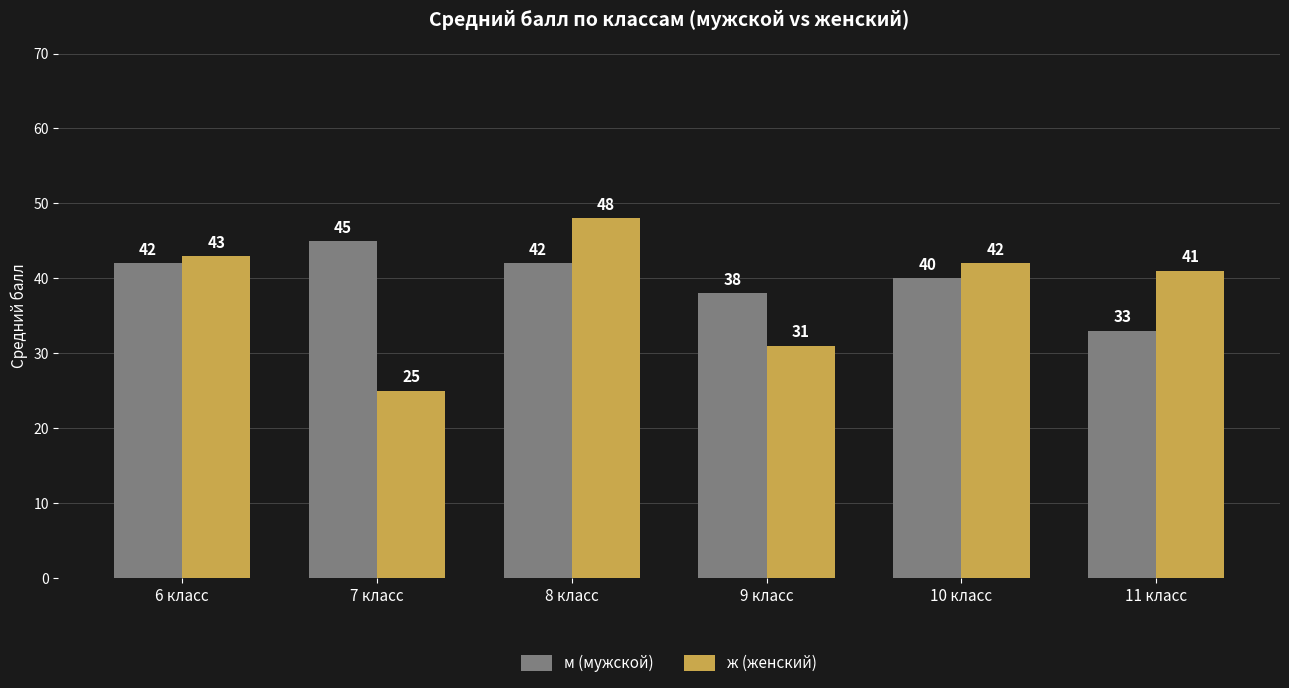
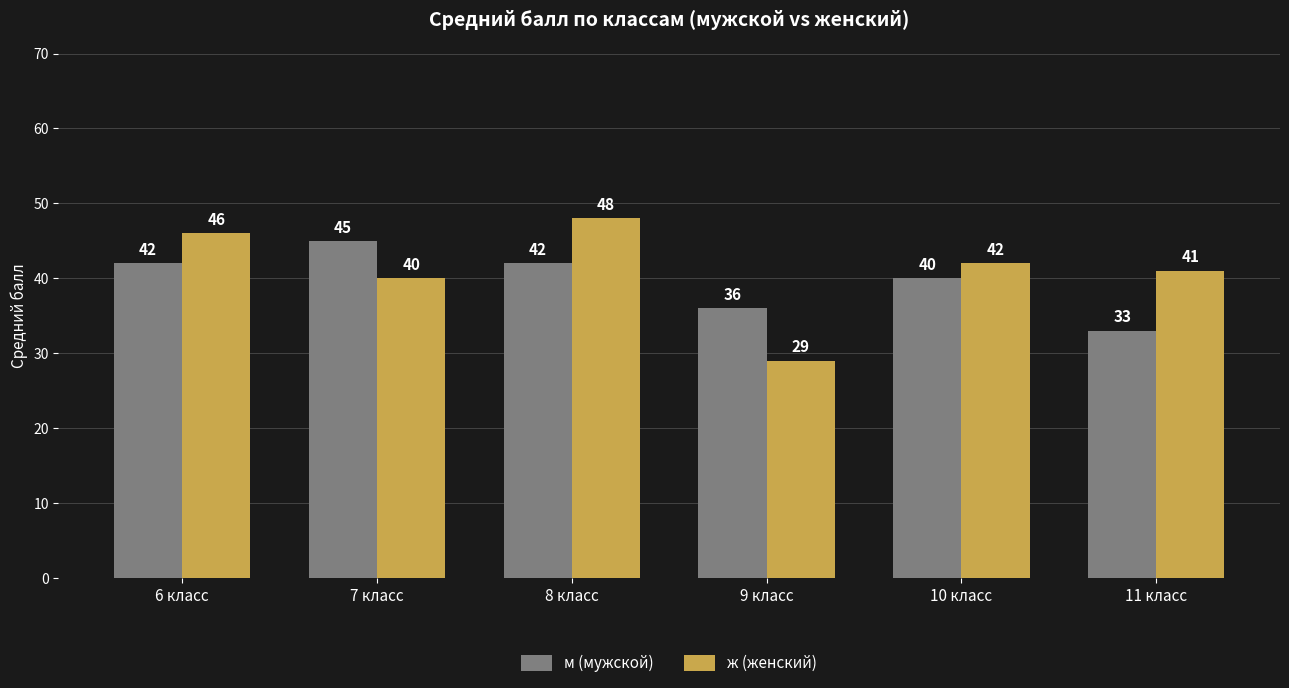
  {
    "м (мужской)": {
      "6 класс": 42,
      "7 класс": 45,
      "8 класс": 42,
-     "9 класс": 38,
+     "9 класс": 36,
      "10 класс": 40,
      "11 класс": 33
    },
    "ж (женский)": {
-     "6 класс": 43,
-     "7 класс": 25,
+     "6 класс": 46,
+     "7 класс": 40,
      "8 класс": 48,
-     "9 класс": 31,
+     "9 класс": 29,
      "10 класс": 42,
      "11 класс": 41
    }
  }
